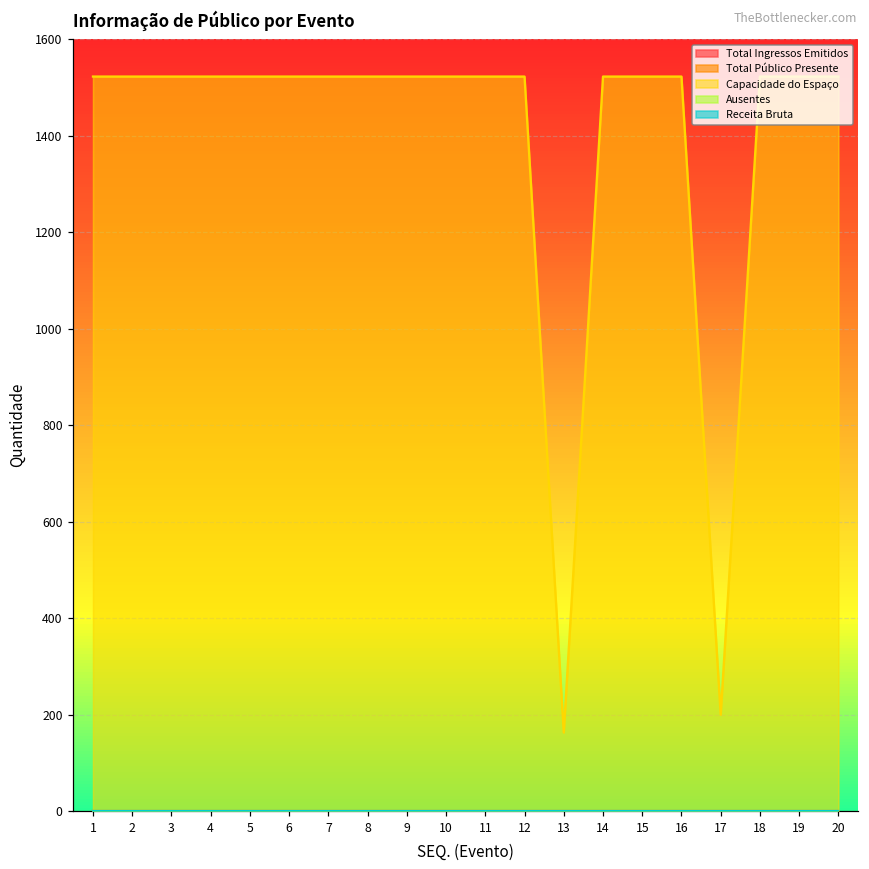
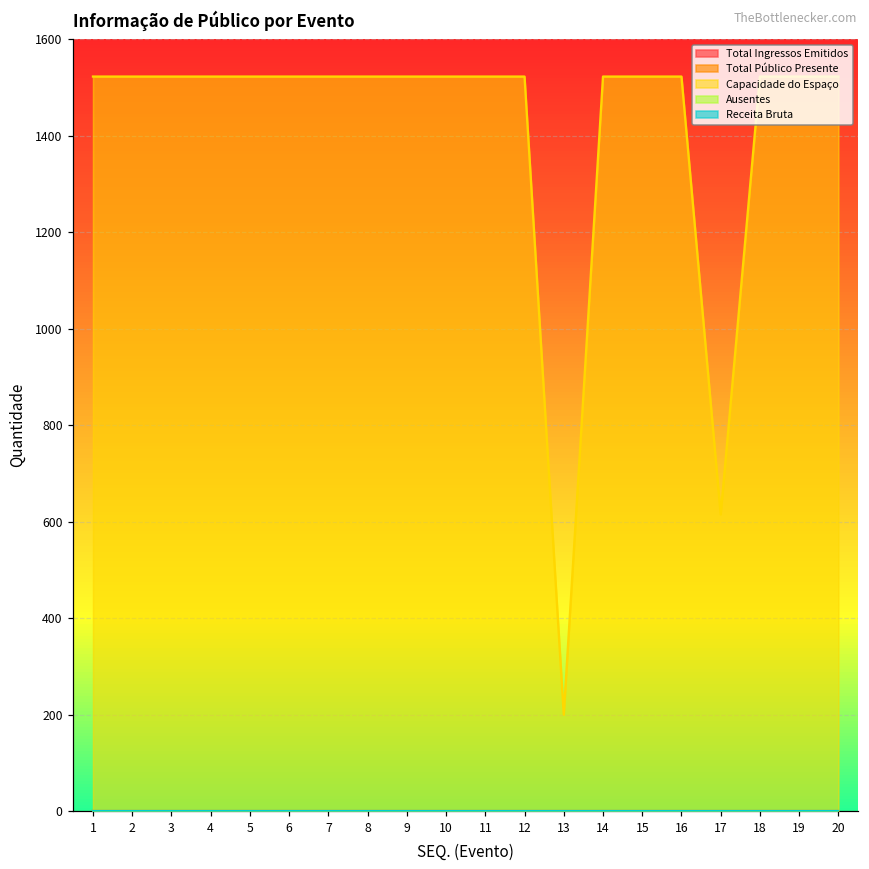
  {
    "Receita Bruta": {
      "1": 0,
      "2": 0,
      "3": 0,
      "4": 0,
      "5": 0,
      "6": 0,
      "7": 0,
      "8": 0,
      "9": 0,
      "10": 0,
      "11": 0,
      "12": 0,
      "13": 0,
      "14": 0,
      "15": 0,
      "16": 0,
      "17": 0,
      "18": 0,
      "19": 0,
      "20": 0
    },
    "Capacidade do Espaço": {
      "1": 1520,
      "2": 1520,
      "3": 1520,
      "4": 1520,
      "5": 1520,
      "6": 1520,
      "7": 1520,
      "8": 1520,
      "9": 1520,
      "10": 1520,
      "11": 1520,
      "12": 1520,
-     "13": 160,
+     "13": 200,
      "14": 1520,
      "15": 1520,
      "16": 1520,
-     "17": 200
+     "17": 620
    }
  }
